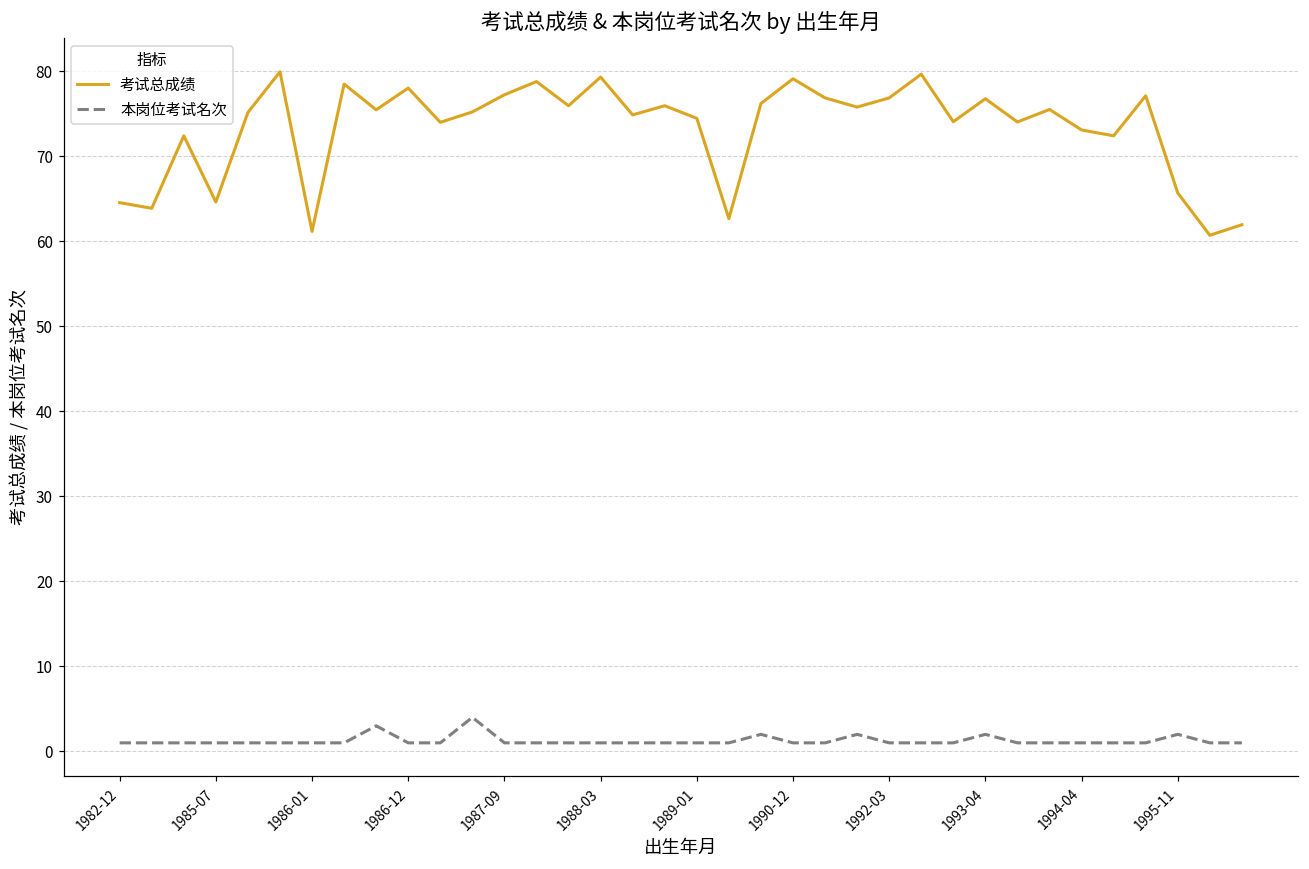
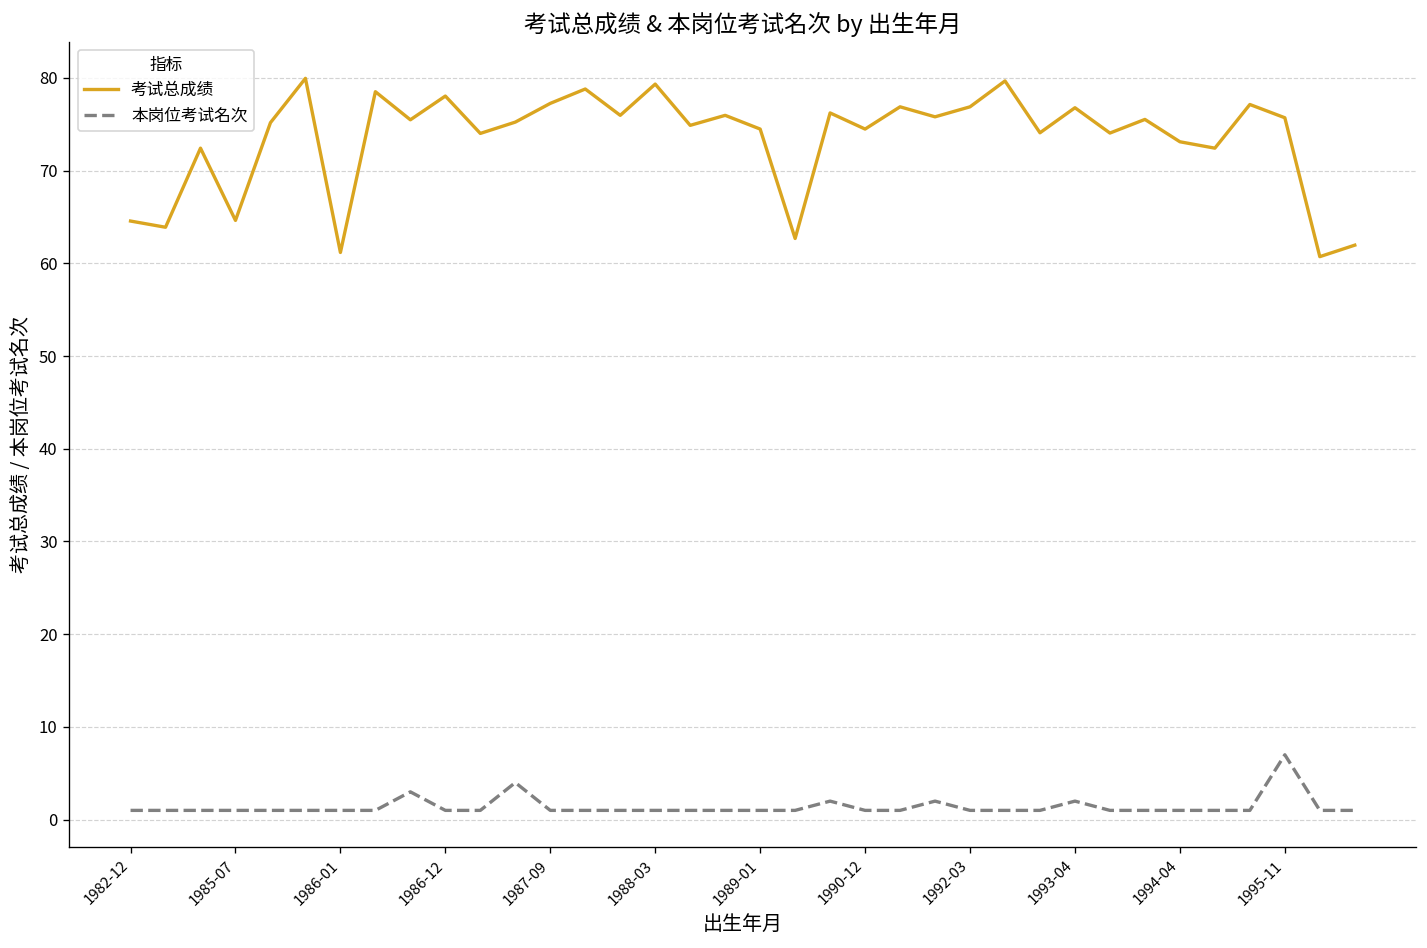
  {
    "考试总成绩": {
      "1982-12": 65,
      "1985-07": 65,
      "1986-01": 61,
      "1986-12": 78,
      "1987-09": 77,
      "1988-03": 79,
      "1989-01": 74,
-     "1990-12": 79,
+     "1990-12": 74,
      "1992-03": 77,
      "1993-04": 77,
      "1994-04": 73,
-     "1995-11": 66
+     "1995-11": 76
    },
    "本岗位考试名次": {
      "1982-12": 1,
      "1985-07": 1,
      "1986-01": 1,
      "1986-12": 1,
      "1987-09": 1,
      "1988-03": 1,
      "1989-01": 1,
      "1990-12": 1,
      "1992-03": 1,
      "1993-04": 2,
      "1994-04": 1,
-     "1995-11": 2
+     "1995-11": 7
    }
  }
